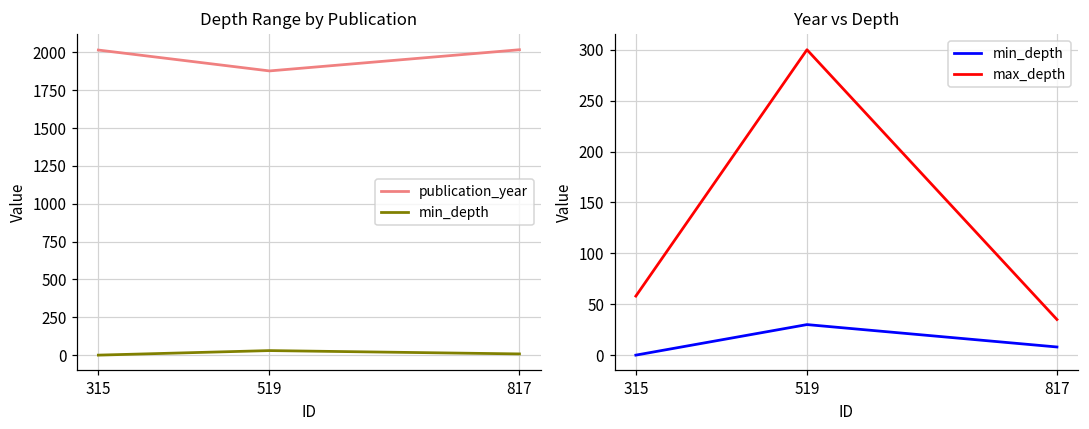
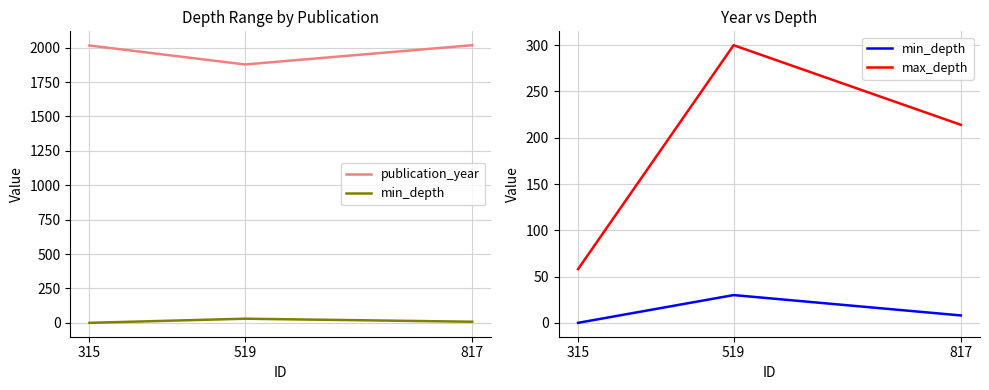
  {
    "Depth Range by Publication": {
      "publication_year": {
        "315": 2020,
        "519": 1880,
        "817": 2020
      }
    },
    "Year vs Depth": {
      "min_depth": {
        "315": 0,
        "519": 30,
        "817": 10
      },
      "max_depth": {
        "315": 60,
        "519": 300,
-       "817": 40
+       "817": 210
      }
    }
  }
